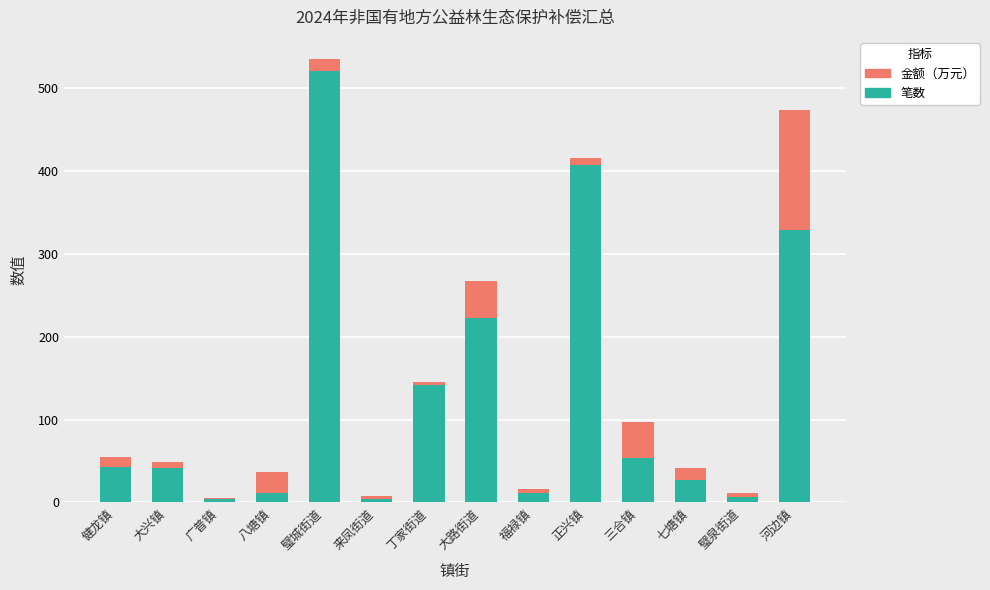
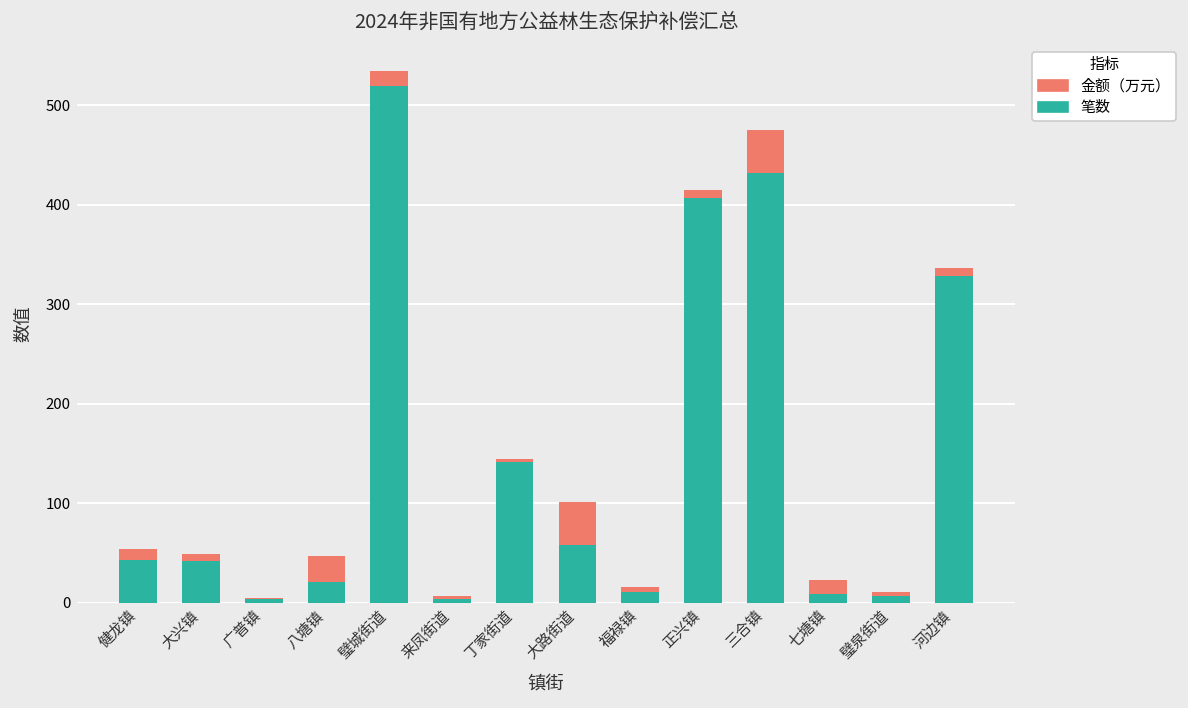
  {
    "笔数": {
      "健龙镇": 40,
      "大兴镇": 40,
      "广普镇": 0,
-     "八塘镇": 10,
+     "八塘镇": 20,
      "璧城街道": 520,
      "来凤街道": 0,
      "丁家街道": 140,
-     "大路街道": 220,
+     "大路街道": 60,
      "福禄镇": 10,
      "正兴镇": 410,
-     "三合镇": 50,
-     "七塘镇": 30,
+     "三合镇": 430,
+     "七塘镇": 10,
      "璧泉街道": 10,
      "河边镇": 330
    },
    "金额（万元）": {
      "健龙镇": 10,
      "大兴镇": 10,
      "八塘镇": 30,
      "璧城街道": 10,
      "来凤街道": 0,
      "丁家街道": 0,
      "大路街道": 40,
      "福禄镇": 0,
      "正兴镇": 10,
      "三合镇": 40,
      "七塘镇": 10,
      "璧泉街道": 0,
-     "河边镇": 140
+     "河边镇": 10
    }
  }
